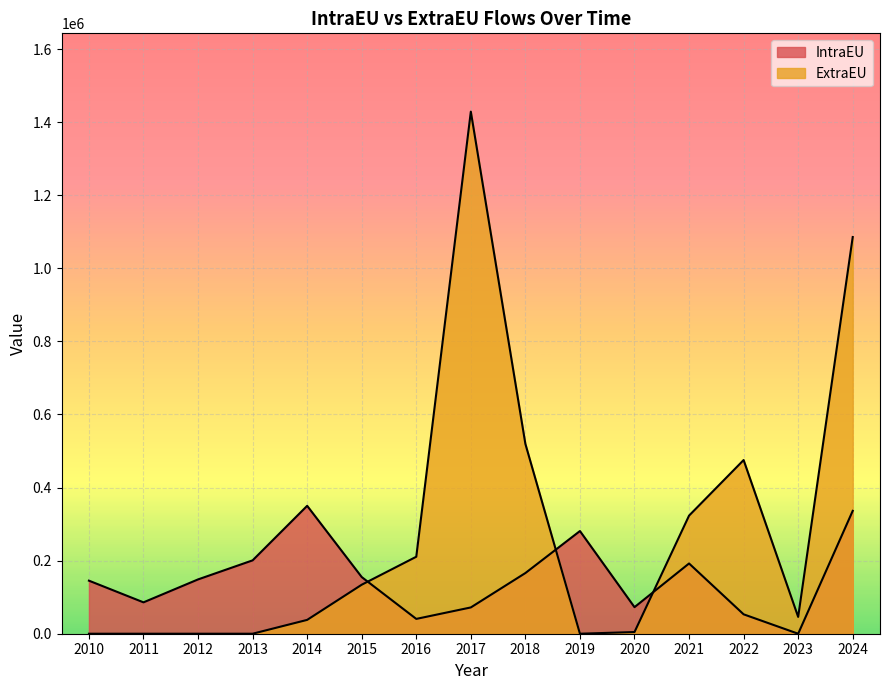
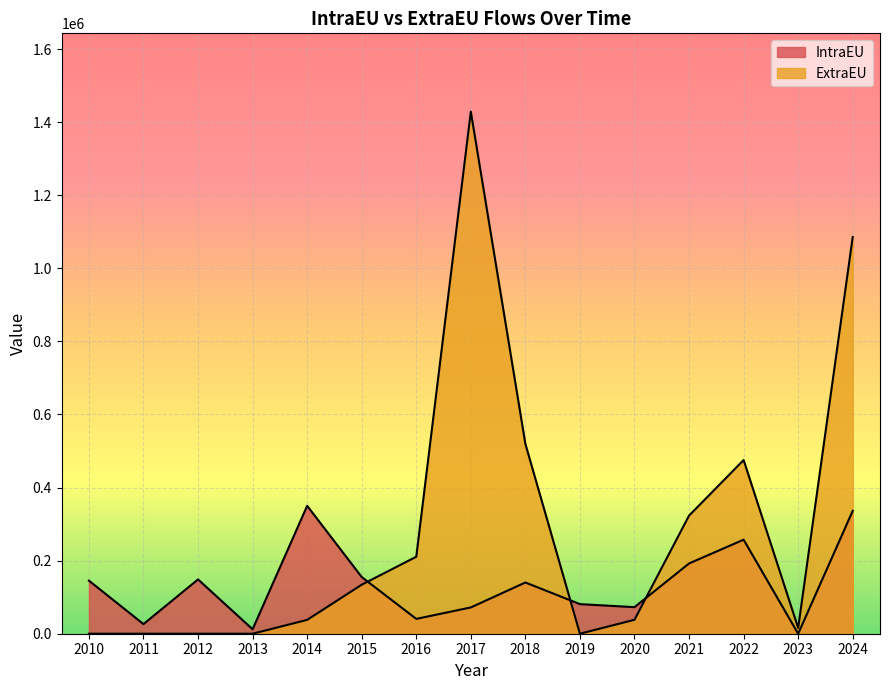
  {
    "IntraEU": {
      "2010": 150000,
-     "2011": 90000,
+     "2011": 30000,
      "2012": 150000,
-     "2013": 200000,
+     "2013": 10000,
      "2014": 350000,
      "2015": 160000,
      "2016": 40000,
      "2017": 70000,
-     "2018": 170000,
-     "2019": 280000,
+     "2018": 140000,
+     "2019": 80000,
      "2020": 70000,
      "2021": 190000,
-     "2022": 50000,
+     "2022": 260000,
      "2023": 0,
      "2024": 340000
    },
    "ExtraEU": {
      "2010": 0,
      "2011": 0,
      "2012": 0,
      "2013": 0,
      "2014": 40000,
      "2015": 130000,
      "2016": 210000,
      "2017": 1430000,
      "2018": 520000,
      "2019": 0,
-     "2020": 0,
+     "2020": 40000,
      "2021": 320000,
      "2022": 480000,
-     "2023": 50000,
+     "2023": 20000,
      "2024": 1090000
    }
  }
